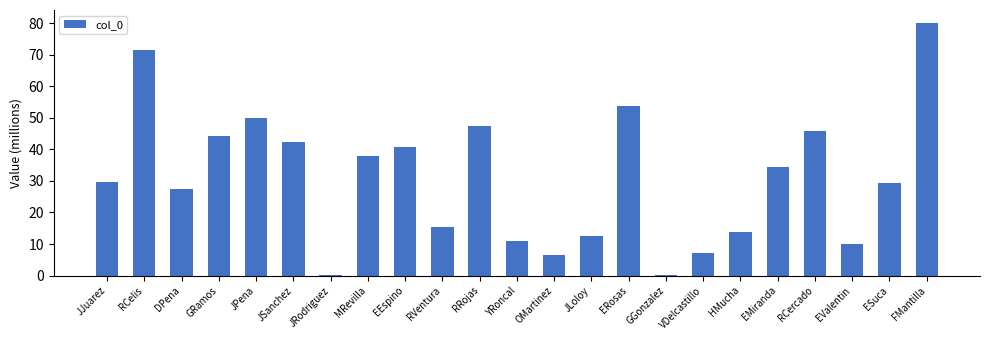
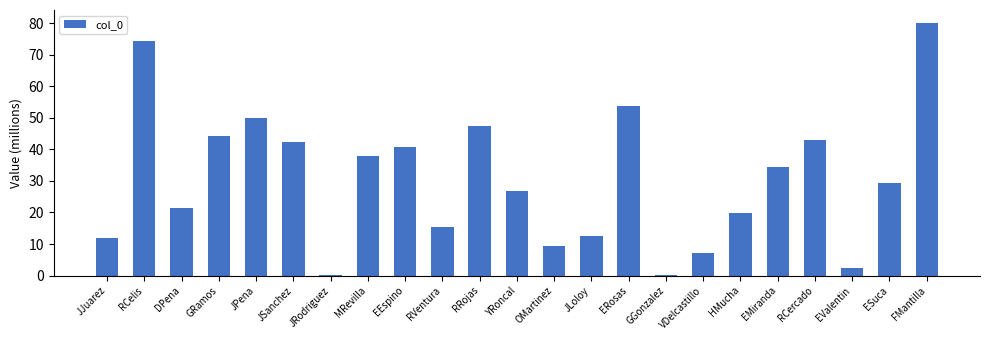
  {
-   "JJuarez": 30,
-   "RCelis": 72,
-   "DPena": 28,
+   "JJuarez": 12,
+   "RCelis": 74,
+   "DPena": 22,
    "GRamos": 44,
    "JPena": 50,
    "JSanchez": 42,
    "MRevilla": 38,
    "EEspino": 41,
    "RVentura": 15,
    "RRojas": 48,
-   "YRoncal": 11,
-   "OMartinez": 7,
+   "YRoncal": 27,
+   "OMartinez": 9,
    "JLoloy": 12,
    "ERosas": 54,
    "VDelcastillo": 7,
-   "HMucha": 14,
+   "HMucha": 20,
    "EMiranda": 34,
-   "RCercado": 46,
-   "EValentin": 10,
+   "RCercado": 43,
+   "EValentin": 2,
    "ESuca": 29,
    "FMantilla": 80
  }
